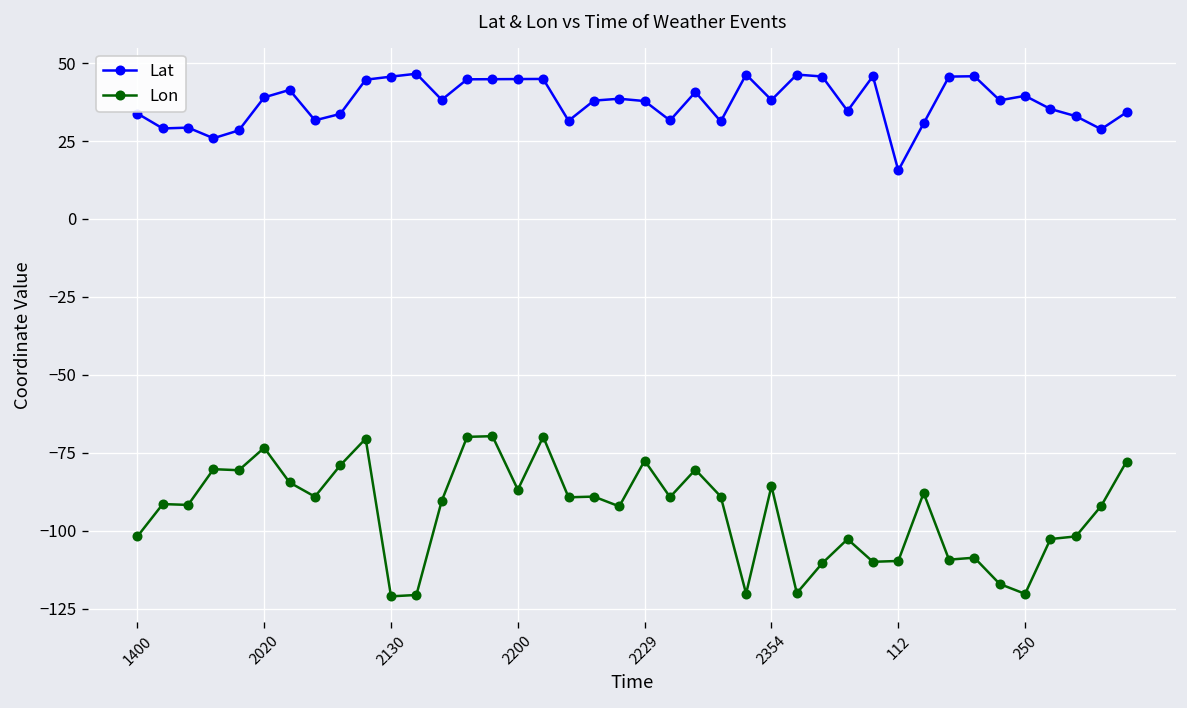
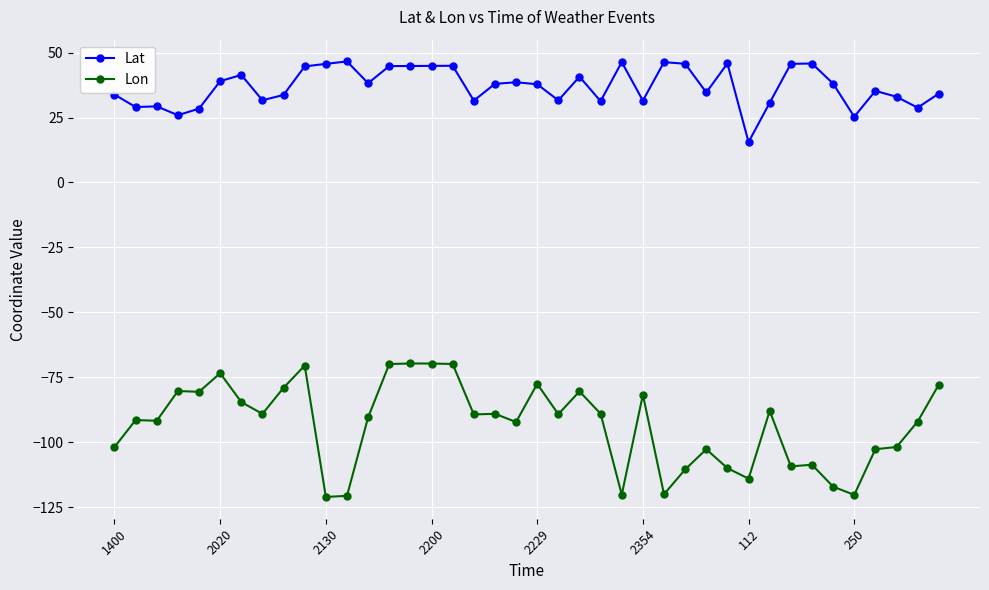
  {
    "Lat": {
      "1400": 34,
      "2020": 39,
      "2130": 46,
      "2200": 45,
      "2229": 38,
-     "2354": 38,
+     "2354": 32,
      "112": 16,
-     "250": 40
+     "250": 25
    },
    "Lon": {
      "1400": -102,
      "2020": -73,
      "2130": -121,
-     "2200": -87,
+     "2200": -70,
      "2229": -78,
-     "2354": -86,
-     "112": -110,
+     "2354": -82,
+     "112": -114,
      "250": -120
    }
  }
